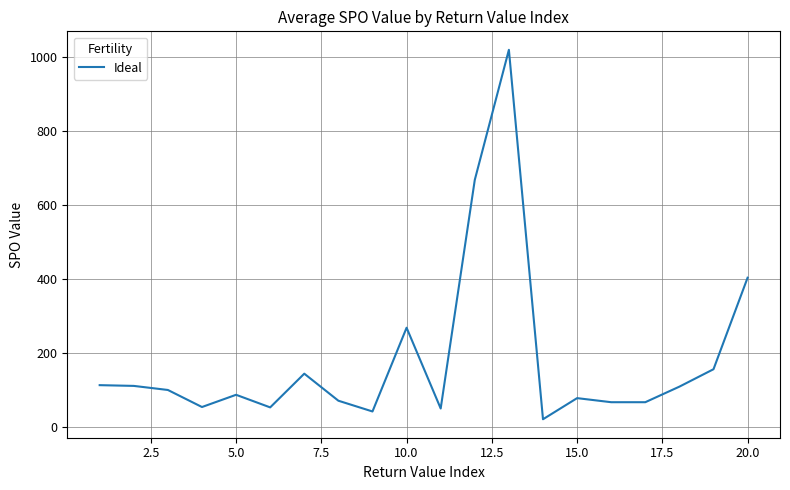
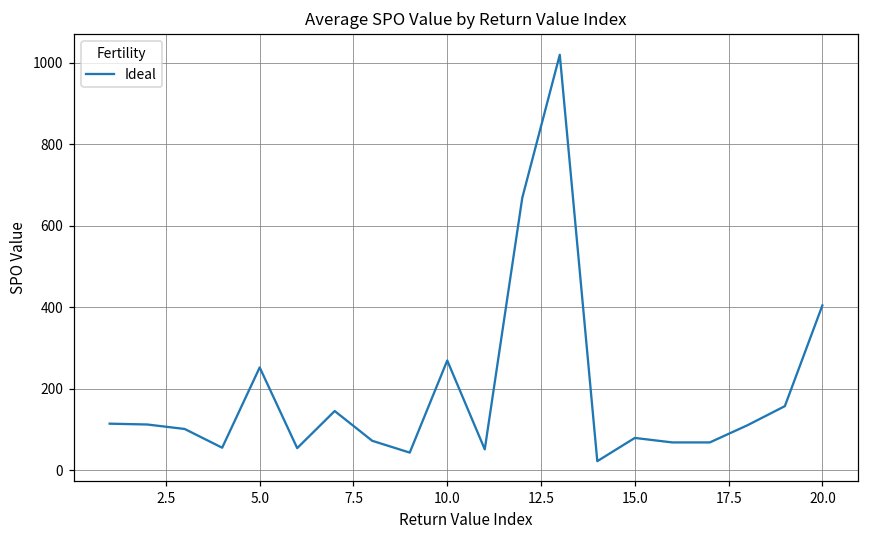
  {
-   "5.0": 90,
+   "5.0": 250,
    "10.0": 270,
    "15.0": 80,
    "20.0": 400
  }
